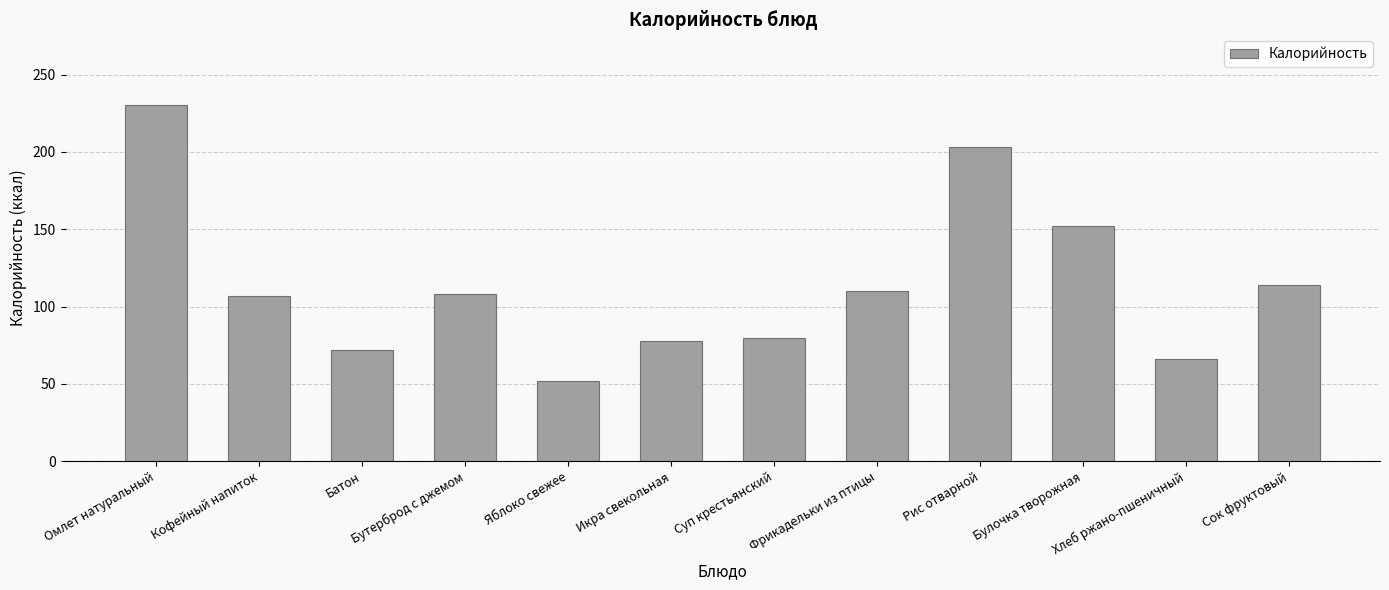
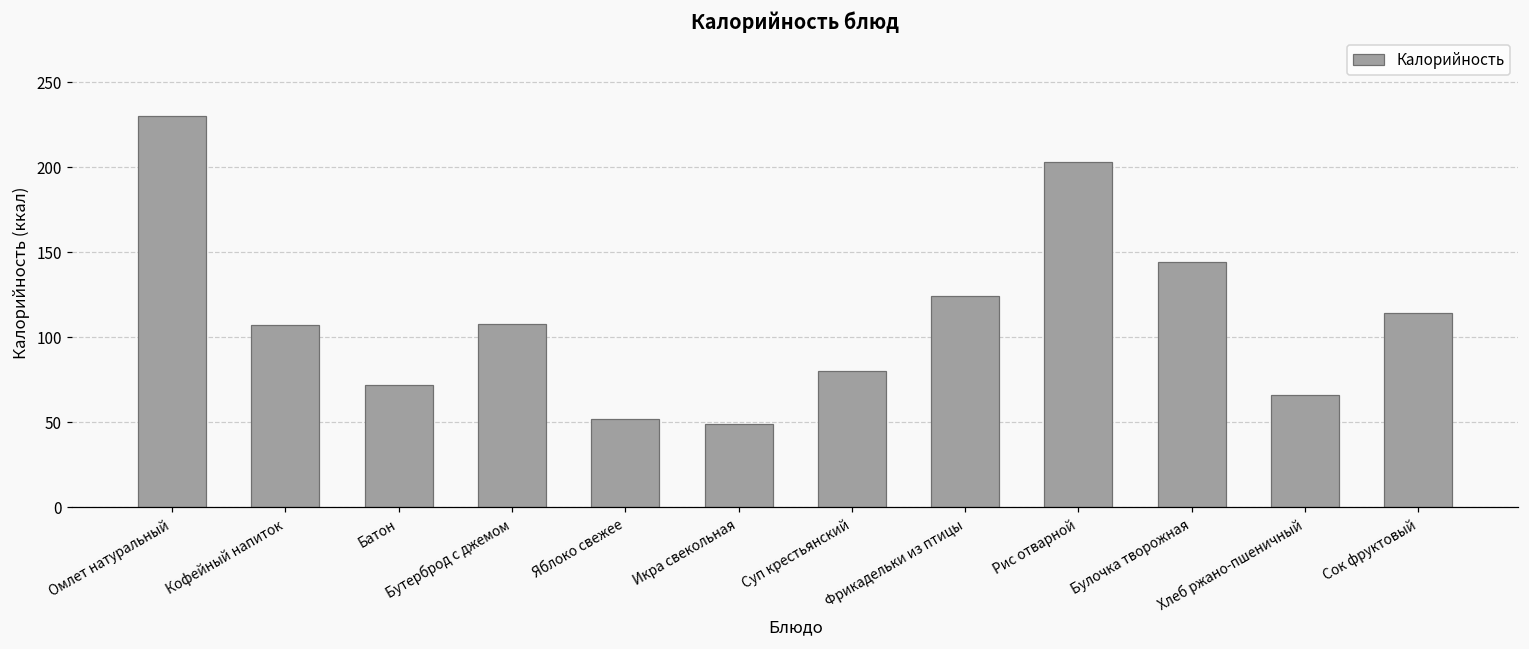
  {
    "Омлет натуральный": 230,
    "Кофейный напиток": 107,
    "Батон": 72,
    "Бутерброд с джемом": 108,
    "Яблоко свежее": 52,
-   "Икра свекольная": 78,
+   "Икра свекольная": 49,
    "Суп крестьянский": 80,
-   "Фрикадельки из птицы": 110,
+   "Фрикадельки из птицы": 124,
    "Рис отварной": 203,
-   "Булочка творожная": 152,
+   "Булочка творожная": 144,
    "Хлеб ржано-пшеничный": 66,
    "Сок фруктовый": 114
  }
